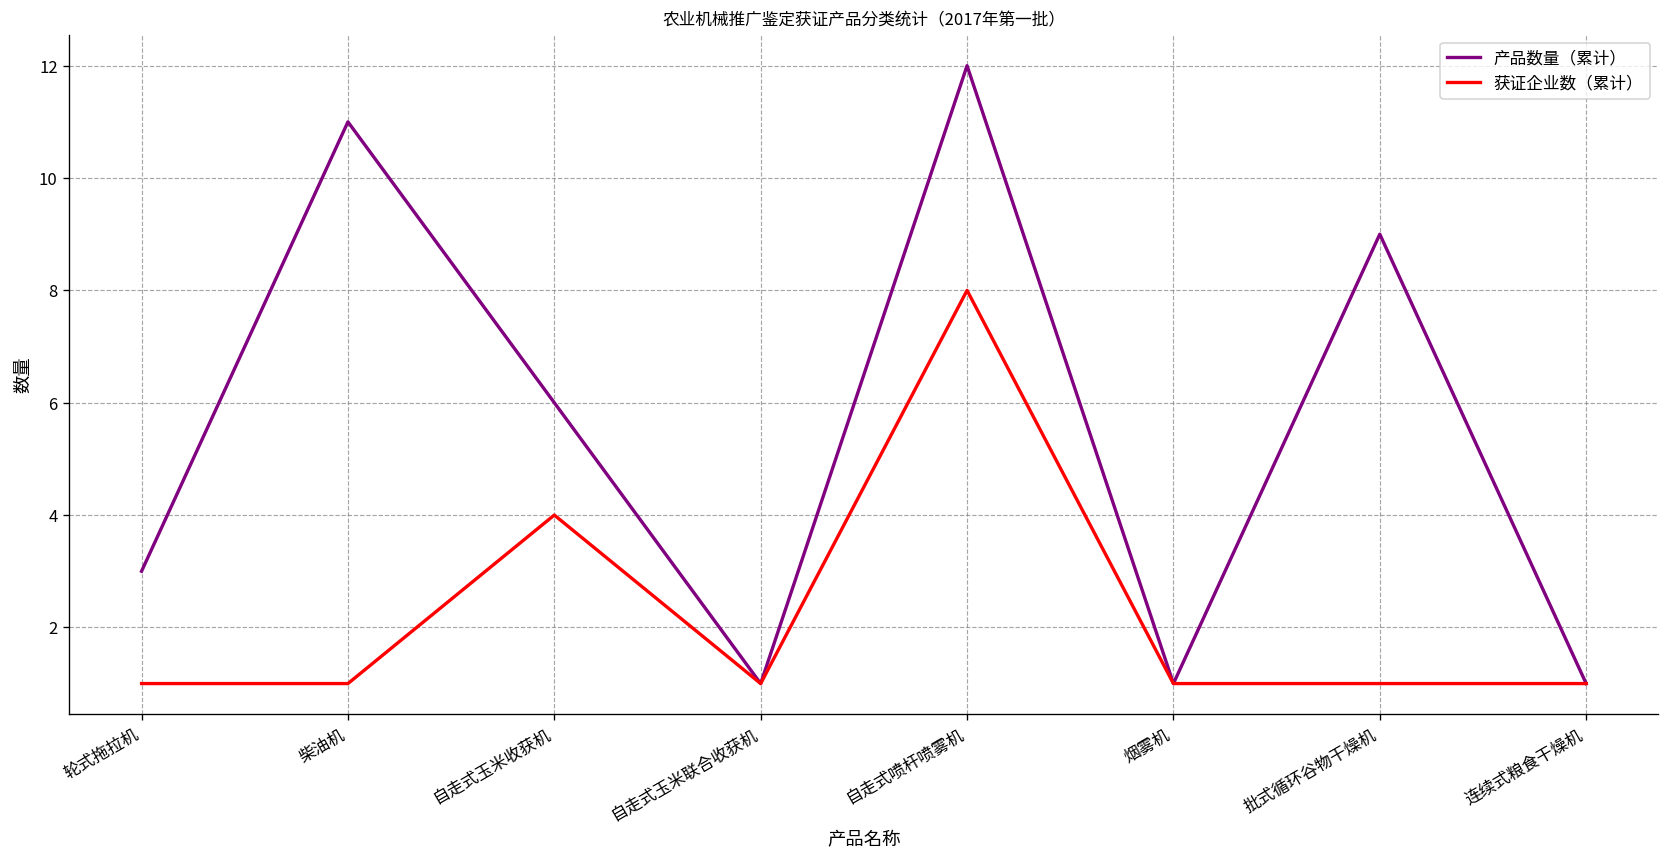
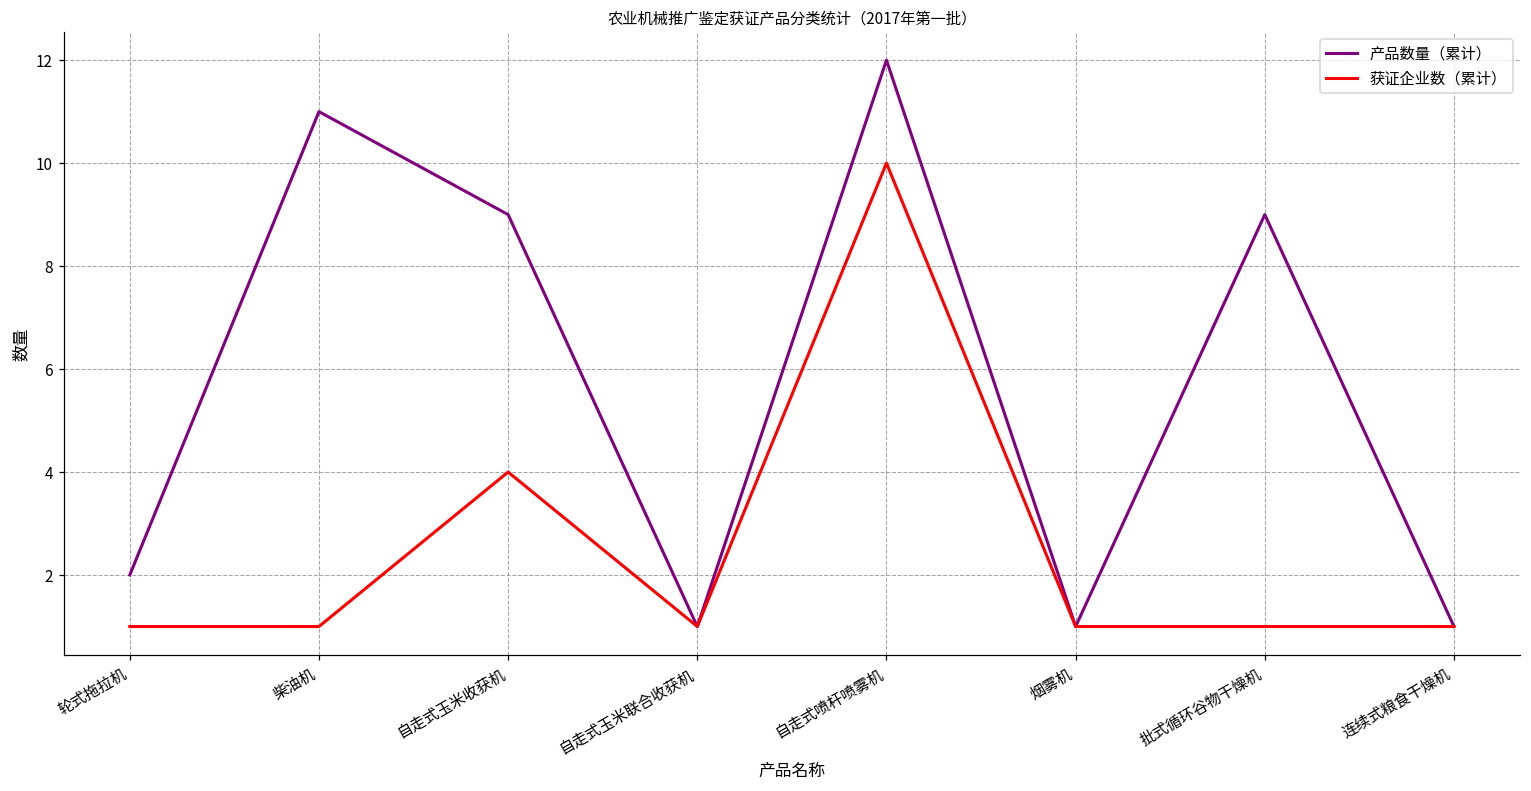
  {
    "产品数量（累计）": {
-     "轮式拖拉机": 3,
+     "轮式拖拉机": 2,
      "柴油机": 11,
-     "自走式玉米收获机": 6,
+     "自走式玉米收获机": 9,
      "自走式喷杆喷雾机": 12,
      "批式循环谷物干燥机": 9
    },
    "获证企业数（累计）": {
      "轮式拖拉机": 1,
      "柴油机": 1,
      "自走式玉米收获机": 4,
-     "自走式喷杆喷雾机": 8,
+     "自走式喷杆喷雾机": 10,
      "批式循环谷物干燥机": 1
    }
  }
